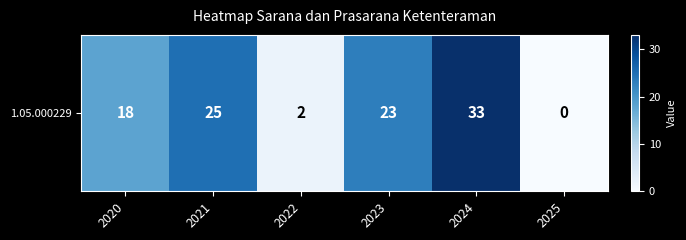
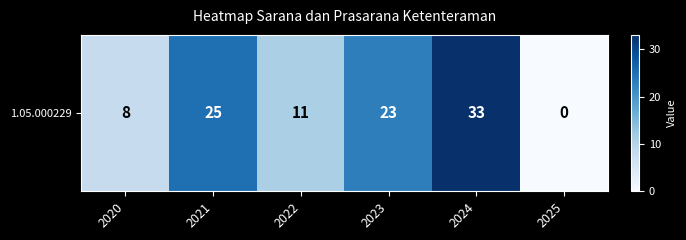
  {
    "1.05.000229": {
-     "2020": 18,
+     "2020": 8,
      "2021": 25,
-     "2022": 2,
+     "2022": 11,
      "2023": 23,
      "2024": 33,
      "2025": 0
    }
  }
